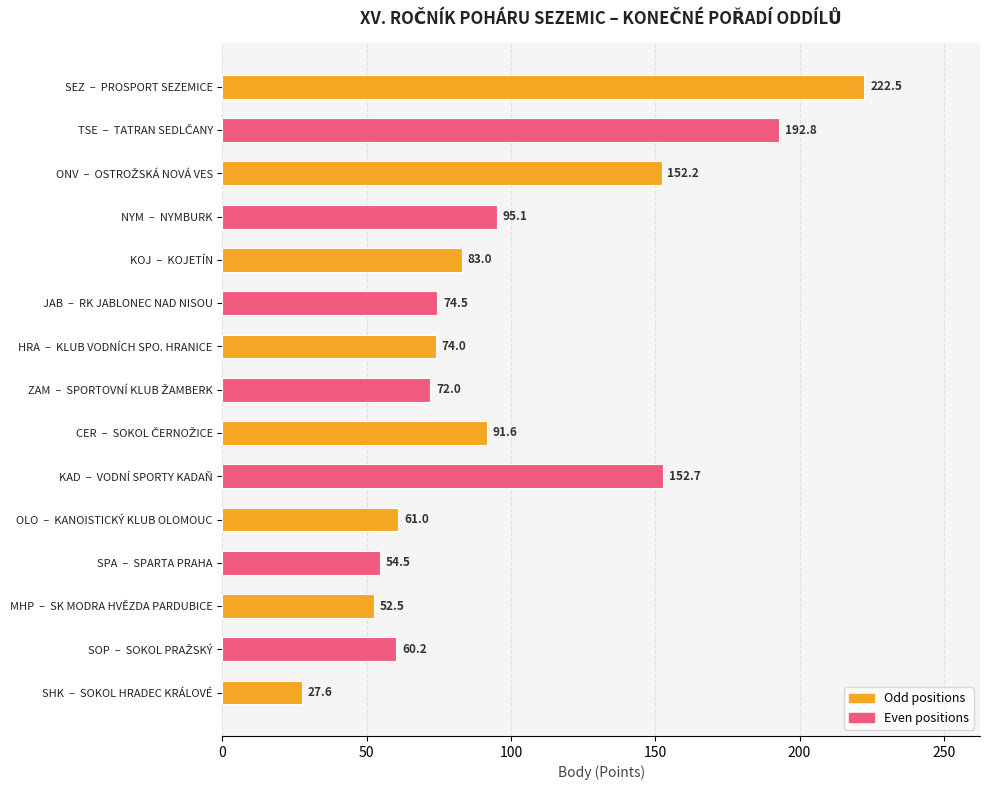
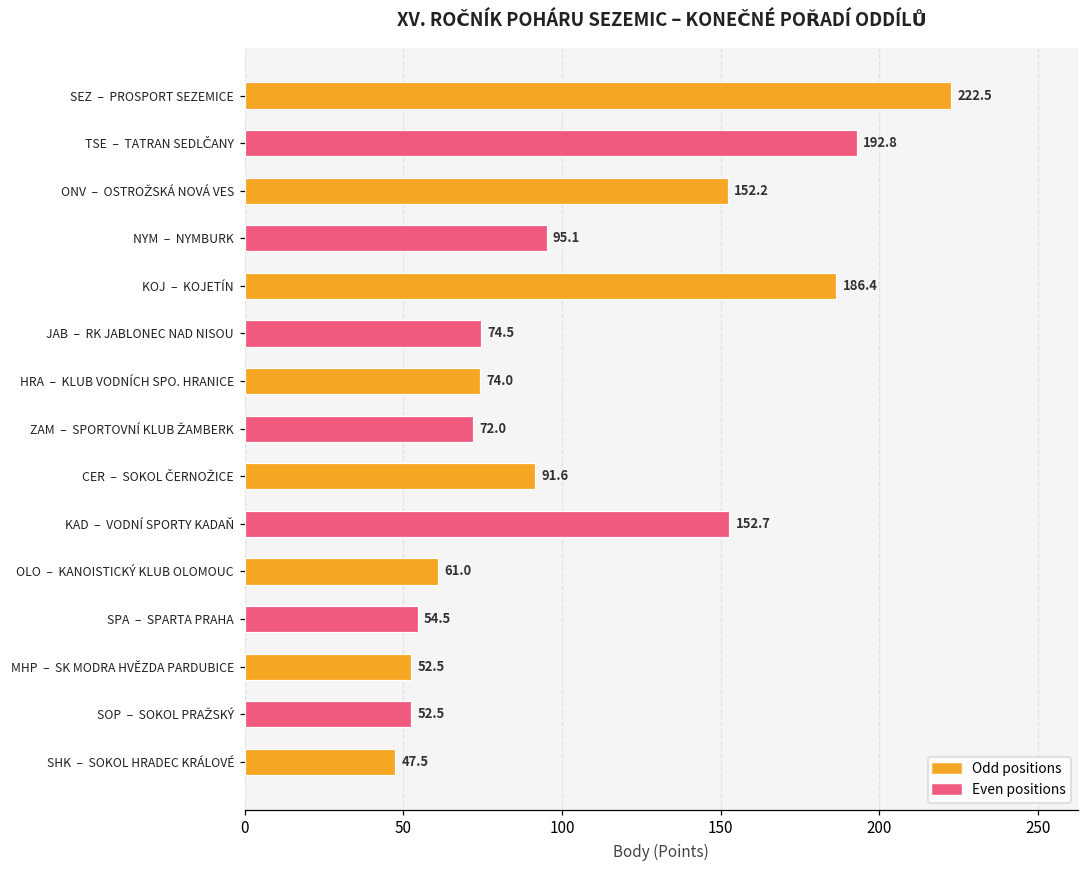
  {
    "SEZ – PROSPORT SEZEMICE": 222.5,
    "TSE – TATRAN SEDLČANY": 192.8,
    "ONV – OSTROŽSKÁ NOVÁ VES": 152.2,
    "NYM – NYMBURK": 95.1,
-   "KOJ – KOJETÍN": 83.0,
+   "KOJ – KOJETÍN": 186.4,
    "JAB – RK JABLONEC NAD NISOU": 74.5,
    "HRA – KLUB VODNÍCH SPO. HRANICE": 74.0,
    "ZAM – SPORTOVNÍ KLUB ŽAMBERK": 72.0,
    "CER – SOKOL ČERNOŽICE": 91.6,
    "KAD – VODNÍ SPORTY KADAŇ": 152.7,
    "OLO – KANOISTICKÝ KLUB OLOMOUC": 61.0,
    "SPA – SPARTA PRAHA": 54.5,
    "MHP – SK MODRA HVĚZDA PARDUBICE": 52.5,
-   "SOP – SOKOL PRAŽSKÝ": 60.2,
-   "SHK – SOKOL HRADEC KRÁLOVÉ": 27.6
+   "SOP – SOKOL PRAŽSKÝ": 52.5,
+   "SHK – SOKOL HRADEC KRÁLOVÉ": 47.5
  }
